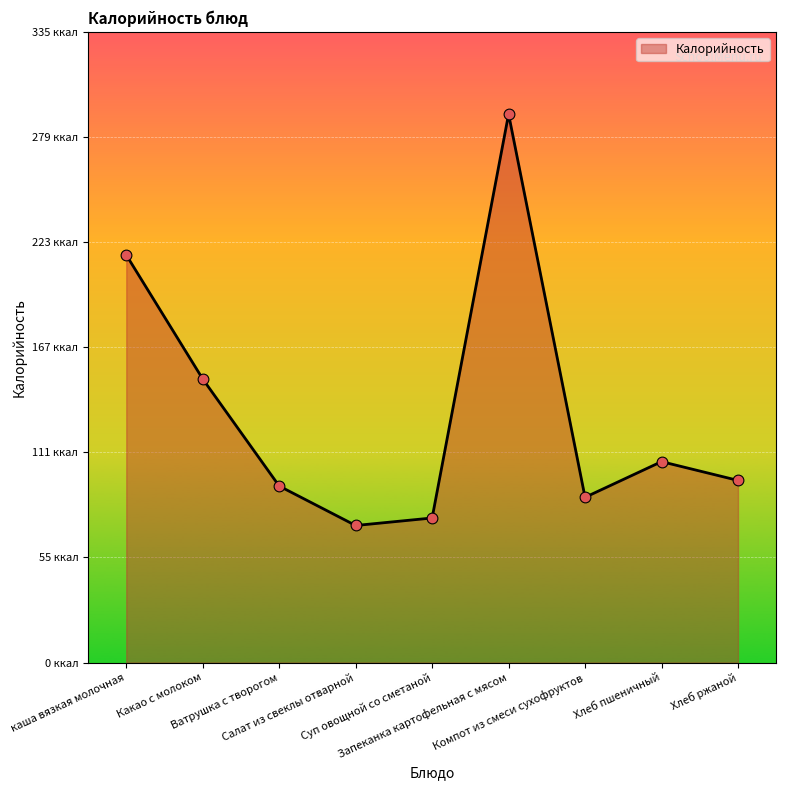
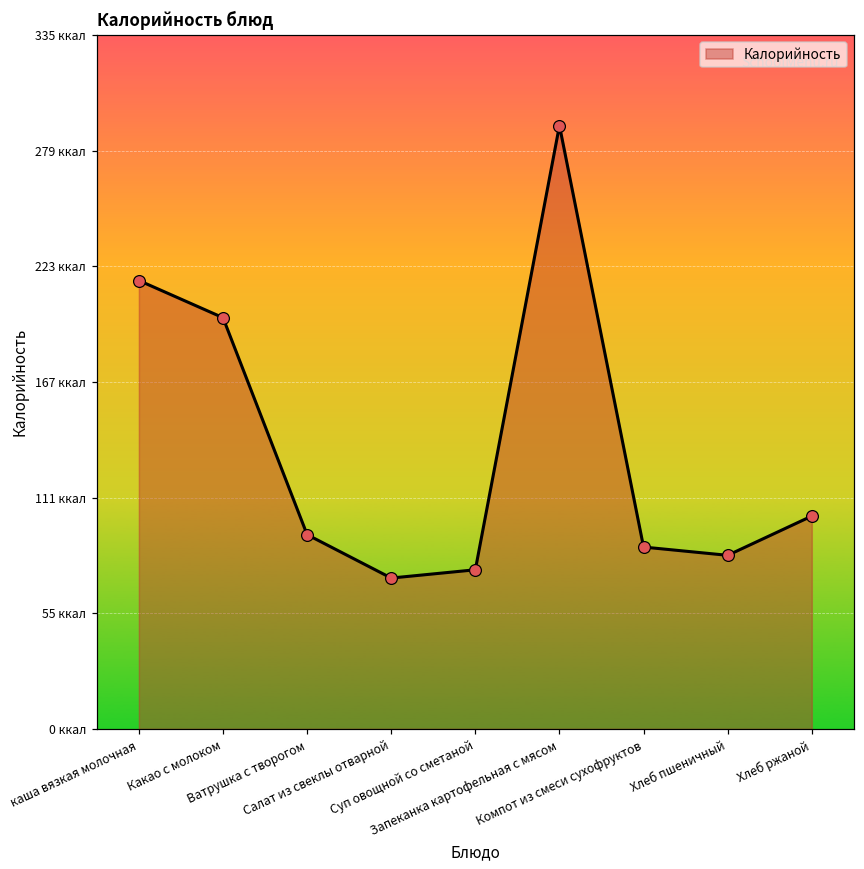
  {
    "каша вязкая молочная": "217 ккал",
-   "Какао с молоком": "151 ккал",
+   "Какао с молоком": "199 ккал",
    "Ватрушка с творогом": "94 ккал",
    "Салат из свеклы отварной": "73 ккал",
    "Суп овощной со сметаной": "77 ккал",
    "Запеканка картофельная с мясом": "292 ккал",
    "Компот из смеси сухофруктов": "88 ккал",
-   "Хлеб пшеничный": "107 ккал",
-   "Хлеб ржаной": "97 ккал"
+   "Хлеб пшеничный": "84 ккал",
+   "Хлеб ржаной": "103 ккал"
  }
